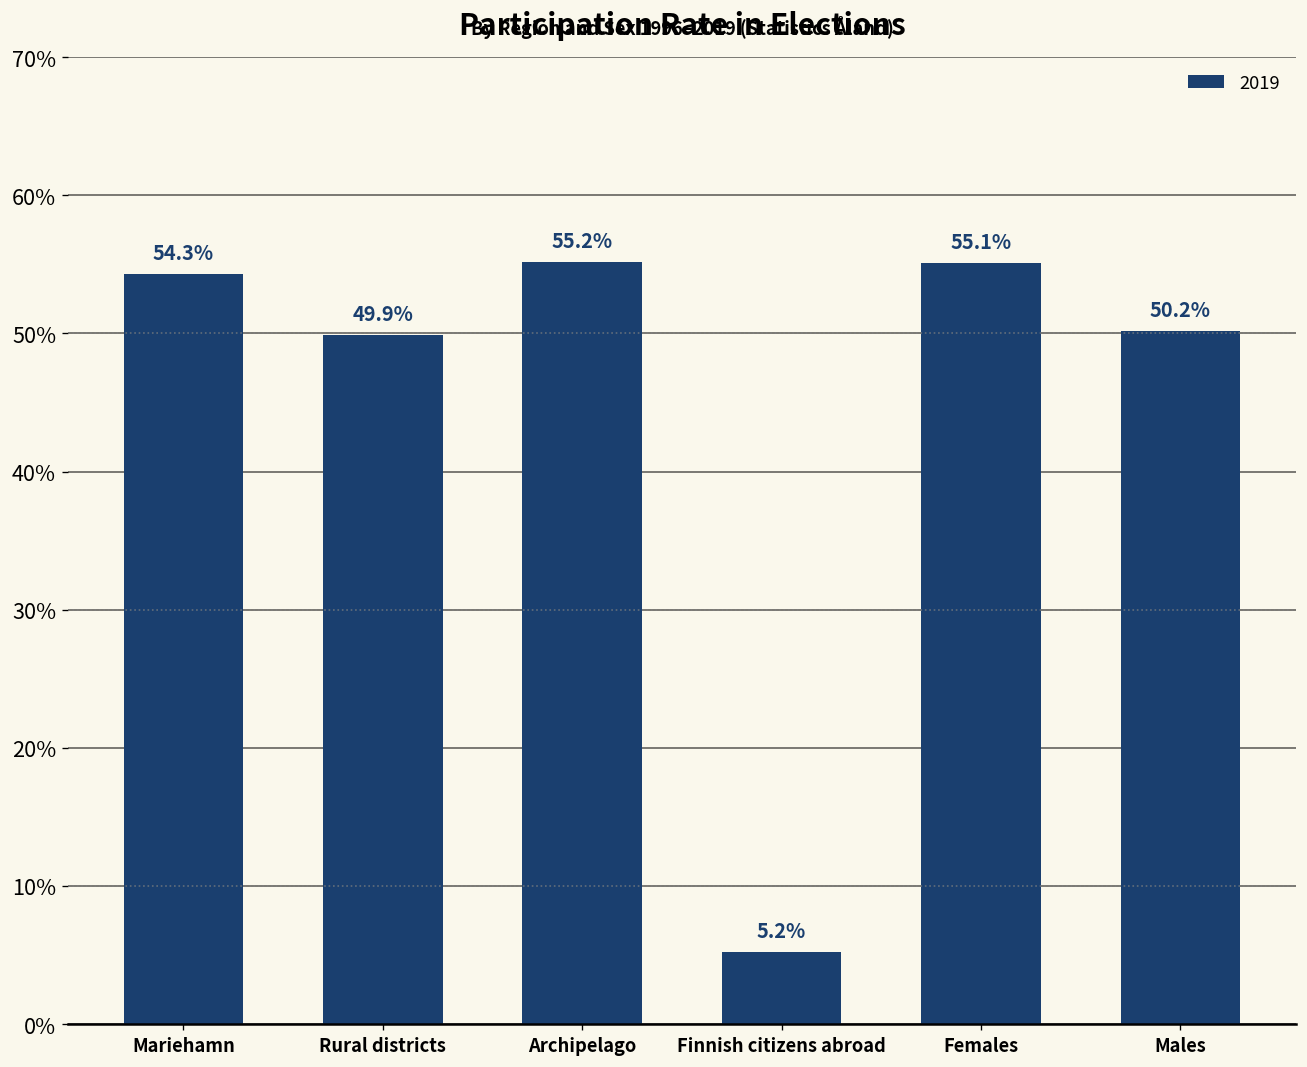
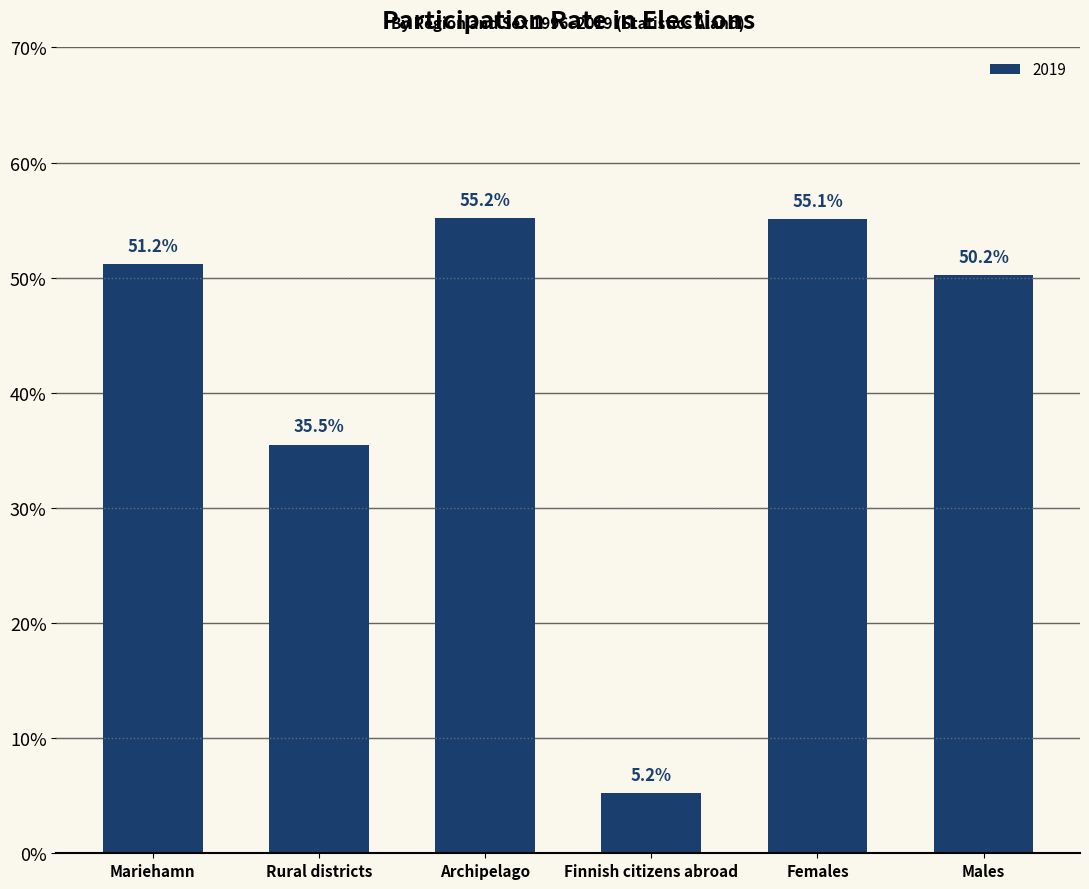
  {
-   "Mariehamn": "54.3%",
-   "Rural districts": "49.9%",
+   "Mariehamn": "51.2%",
+   "Rural districts": "35.5%",
    "Archipelago": "55.2%",
    "Finnish citizens abroad": "5.2%",
    "Females": "55.1%",
    "Males": "50.2%"
  }
